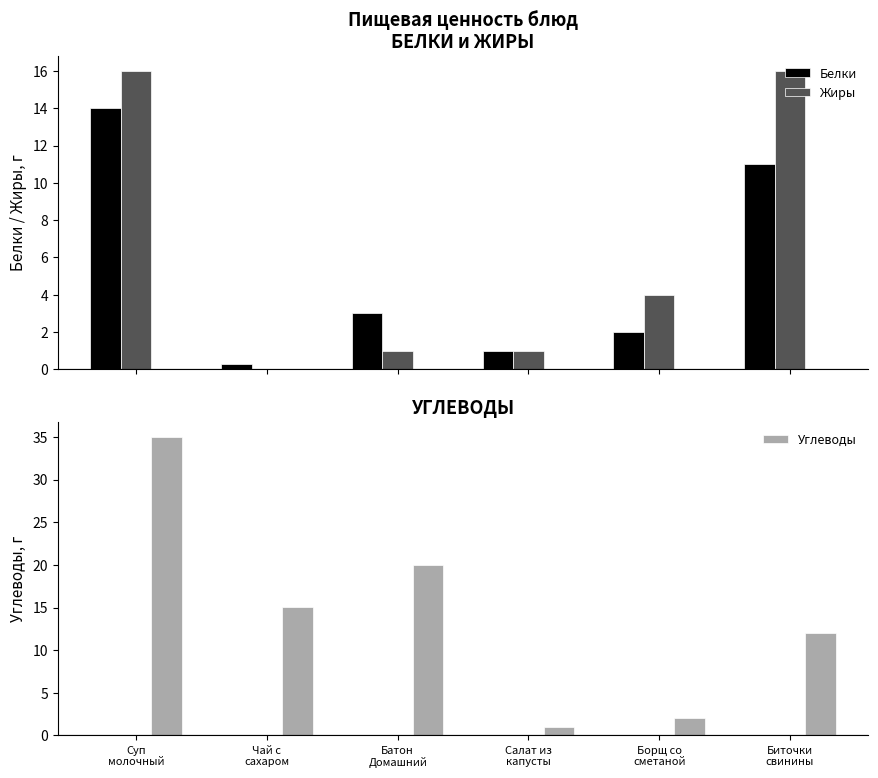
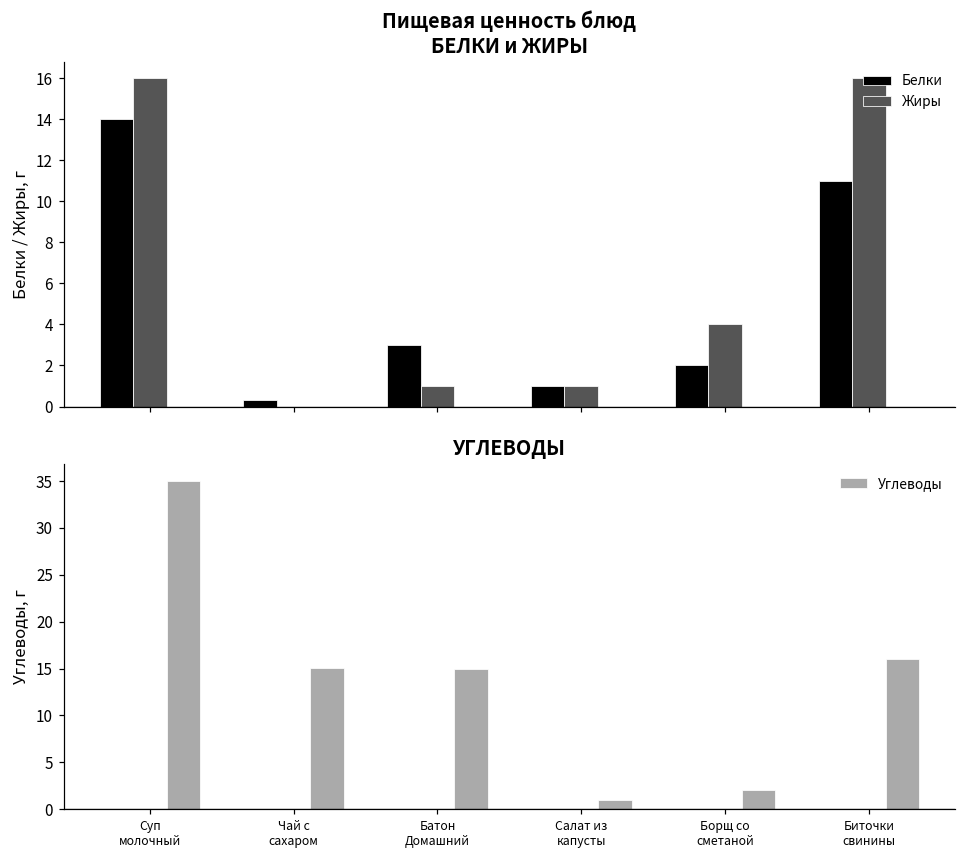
  {
    "УГЛЕВОДЫ": {
      "Суп молочный": 35,
      "Чай с сахаром": 15,
-     "Батон Домашний": 20,
+     "Батон Домашний": 15,
      "Салат из капусты": 1,
      "Борщ со сметаной": 2,
-     "Биточки свинины": 12
+     "Биточки свинины": 16
    }
  }
